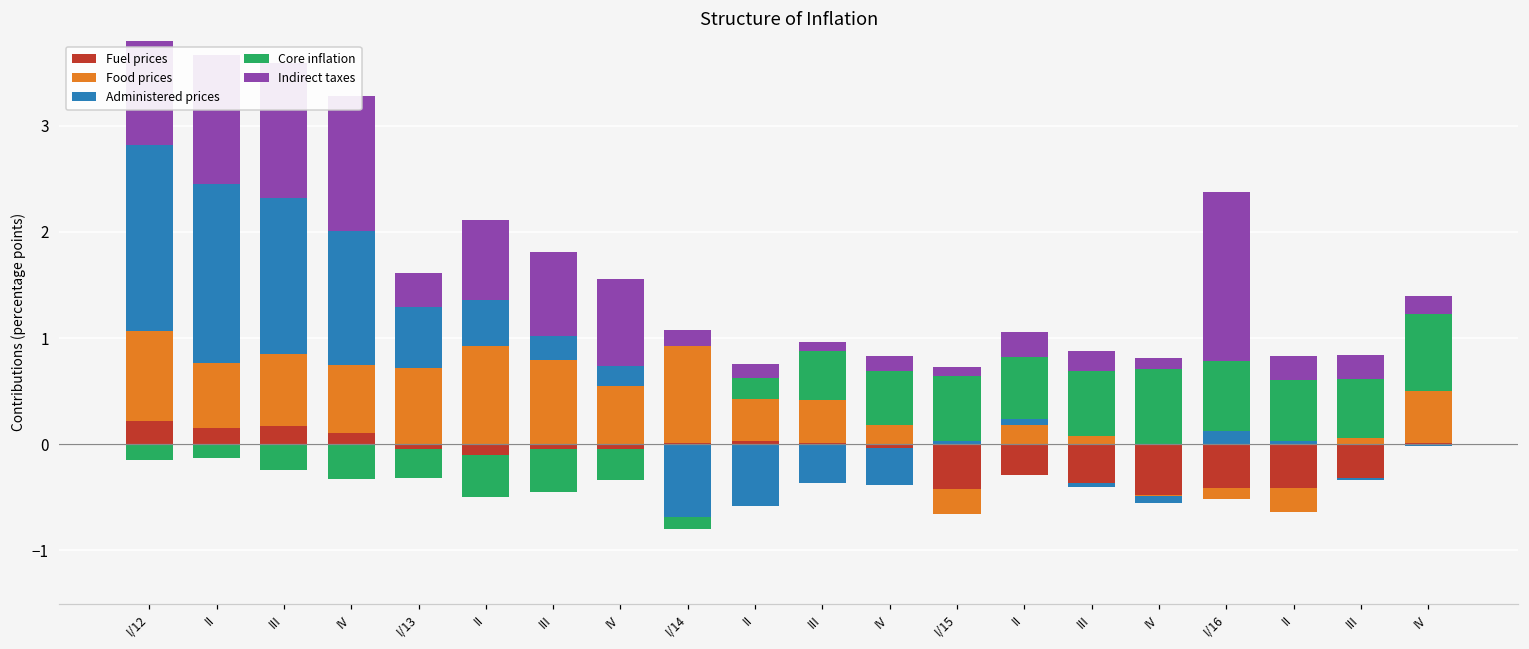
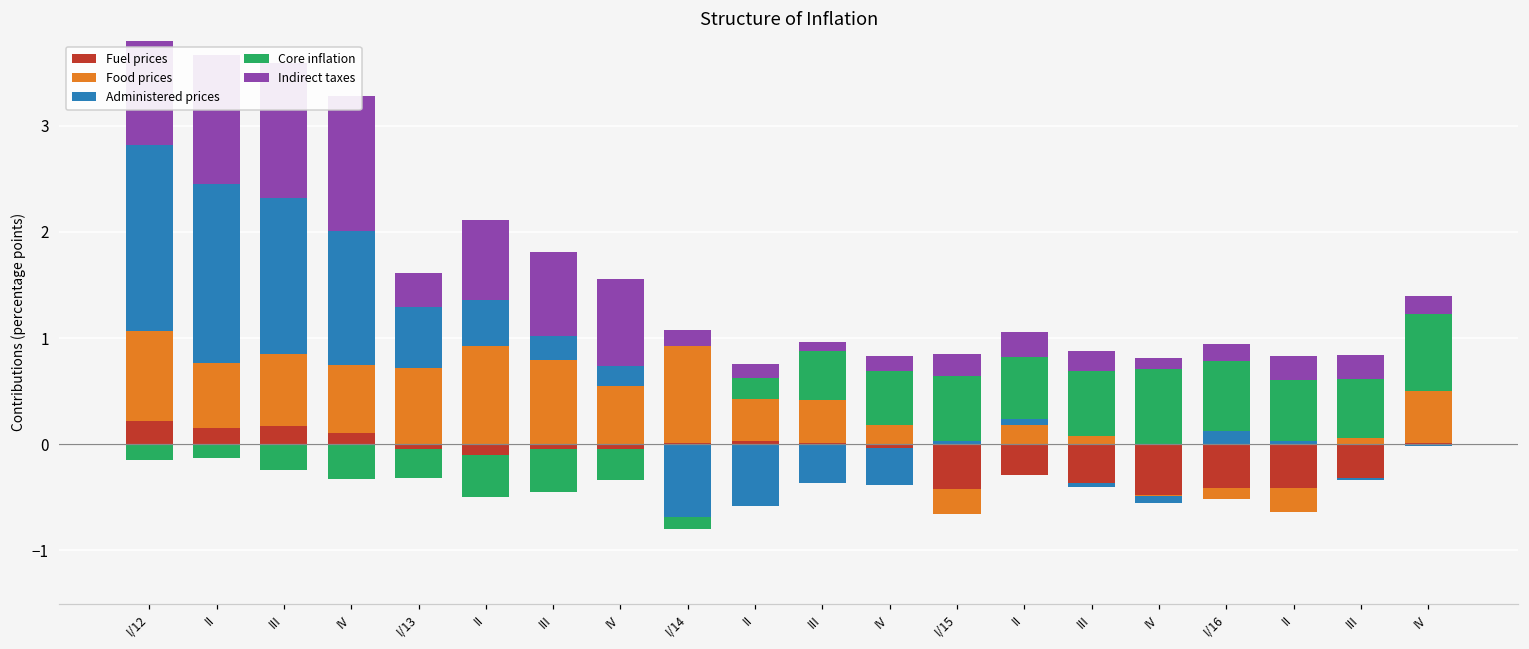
  {
    "Indirect taxes": {
      "I/13": 0.3,
      "I/14": 0.1,
-     "I/15": 0.1,
-     "I/16": 1.6
+     "I/15": 0.2,
+     "I/16": 0.2
    }
  }
